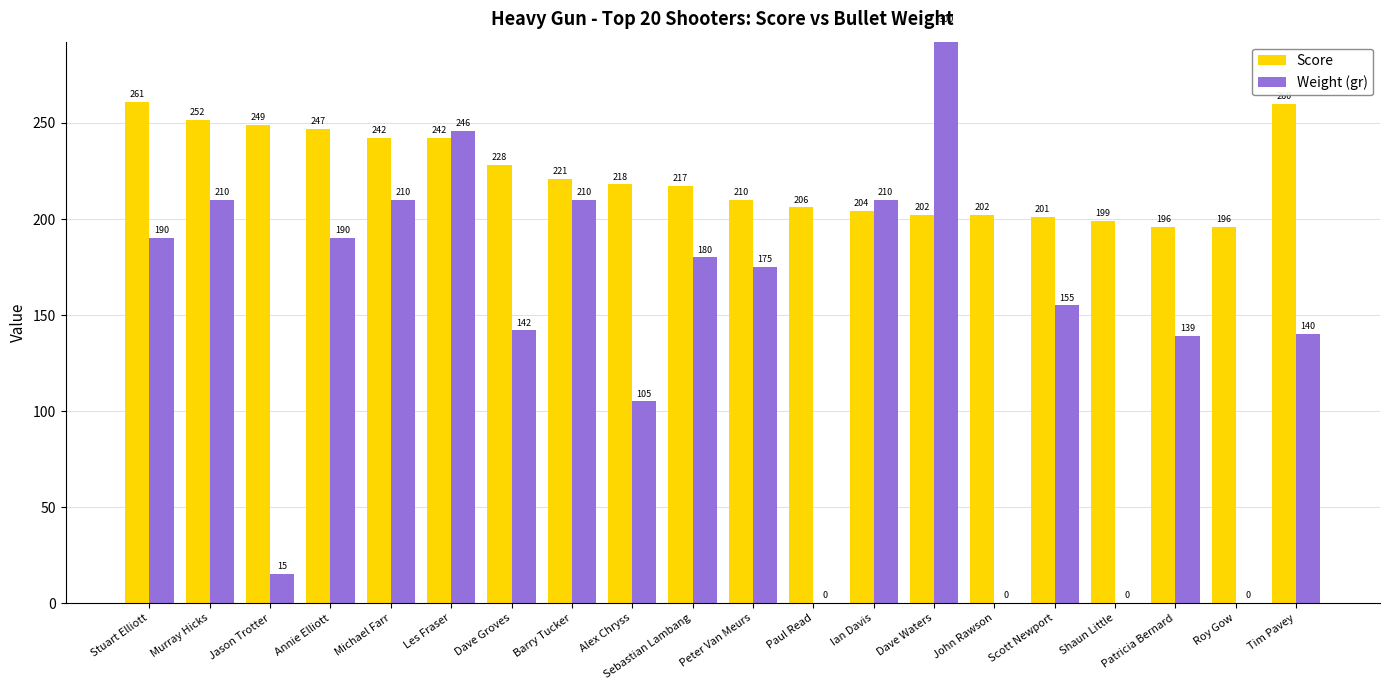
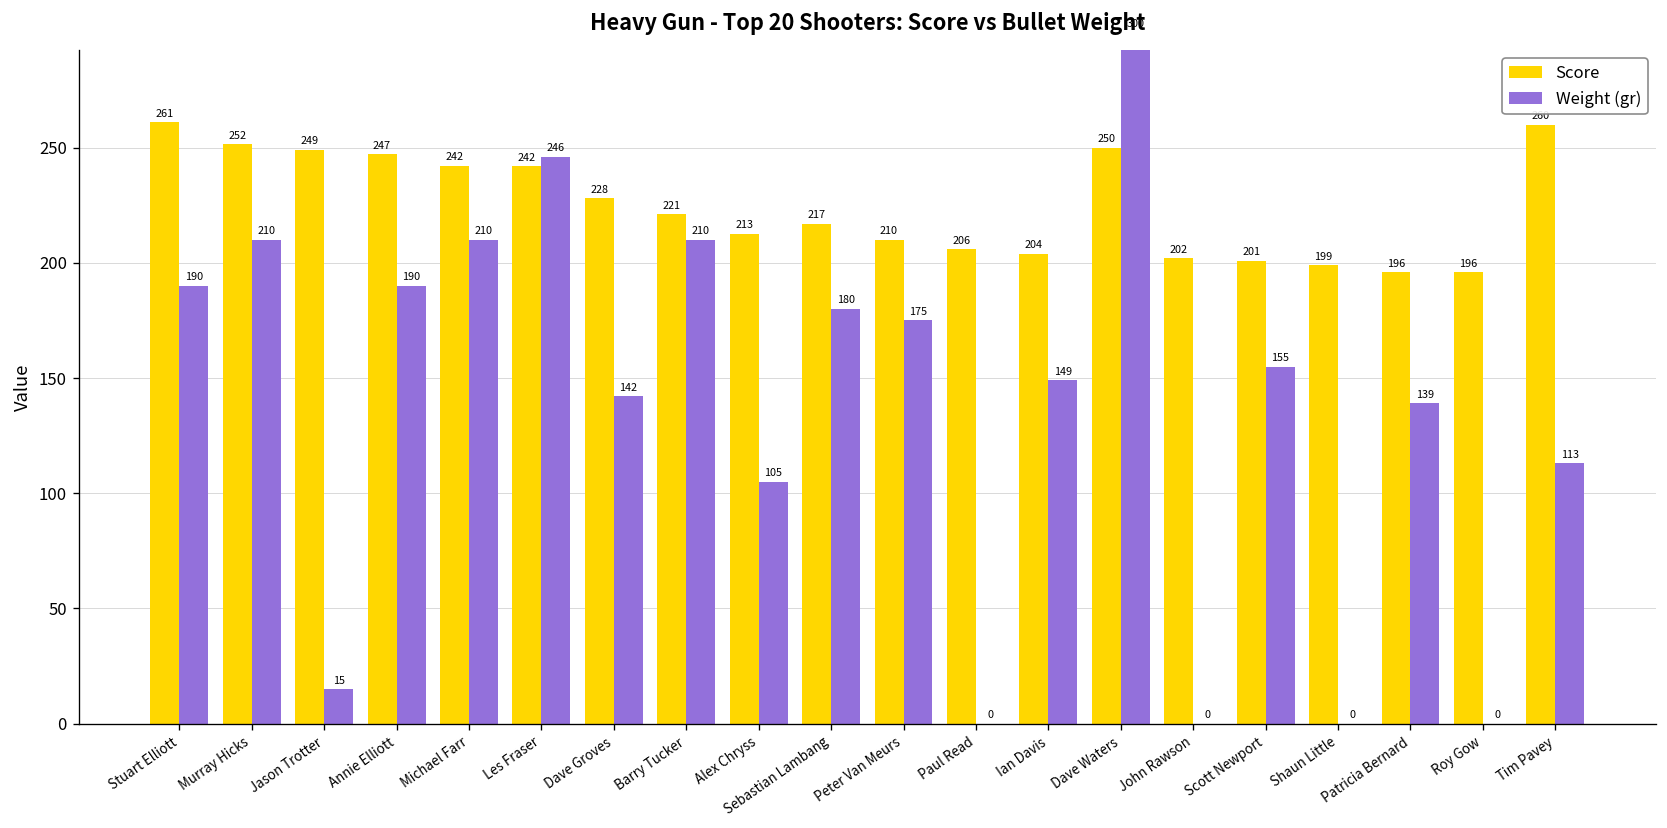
  {
    "Score": {
      "Stuart Elliott": 261,
      "Murray Hicks": 252,
      "Jason Trotter": 249,
      "Annie Elliott": 247,
      "Michael Farr": 242,
      "Les Fraser": 242,
      "Dave Groves": 228,
      "Barry Tucker": 221,
-     "Alex Chryss": 218,
+     "Alex Chryss": 213,
      "Sebastian Lambang": 217,
      "Peter Van Meurs": 210,
      "Paul Read": 206,
      "Ian Davis": 204,
-     "Dave Waters": 202,
+     "Dave Waters": 250,
      "John Rawson": 202,
      "Scott Newport": 201,
      "Shaun Little": 199,
      "Patricia Bernard": 196,
      "Roy Gow": 196
    },
    "Weight (gr)": {
      "Stuart Elliott": 190,
      "Murray Hicks": 210,
      "Jason Trotter": 15,
      "Annie Elliott": 190,
      "Michael Farr": 210,
      "Les Fraser": 246,
      "Dave Groves": 142,
      "Barry Tucker": 210,
      "Alex Chryss": 105,
      "Sebastian Lambang": 180,
      "Peter Van Meurs": 175,
      "Paul Read": 0,
-     "Ian Davis": 210,
+     "Ian Davis": 149,
      "John Rawson": 0,
      "Scott Newport": 155,
      "Shaun Little": 0,
      "Patricia Bernard": 139,
      "Roy Gow": 0,
-     "Tim Pavey": 140
+     "Tim Pavey": 113
    }
  }
